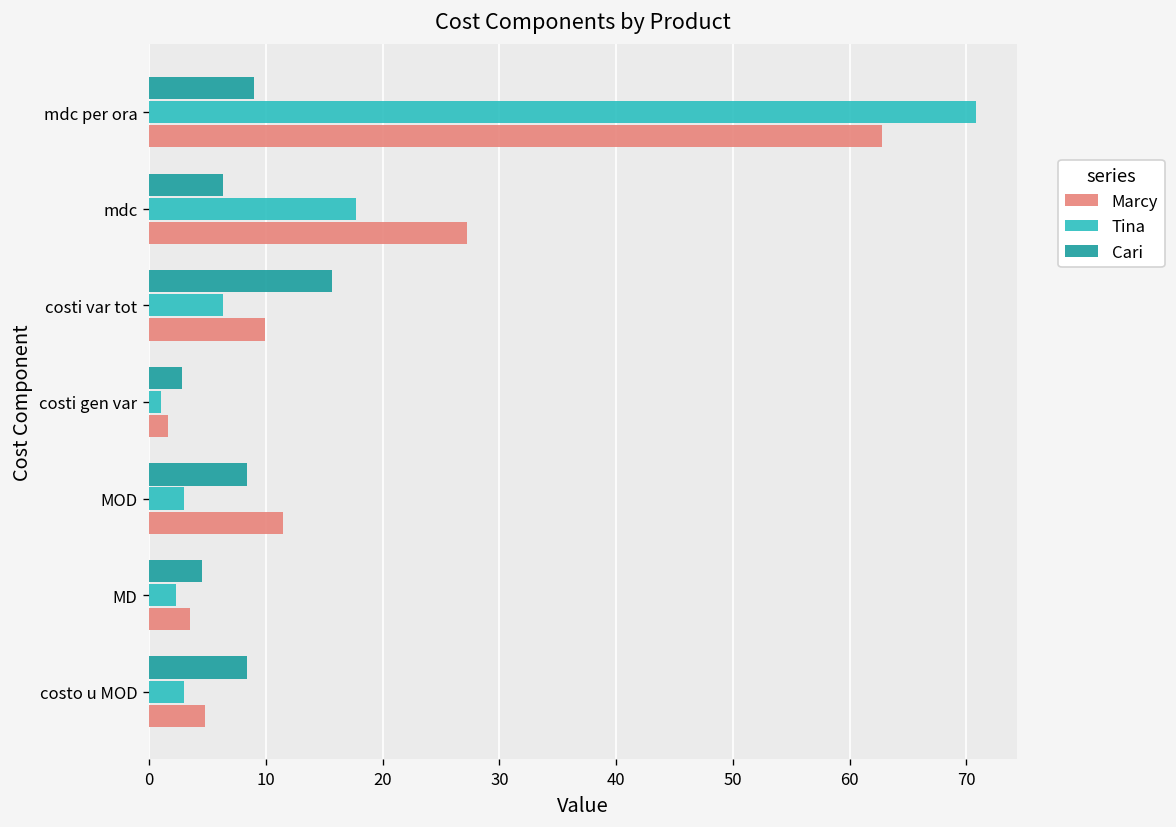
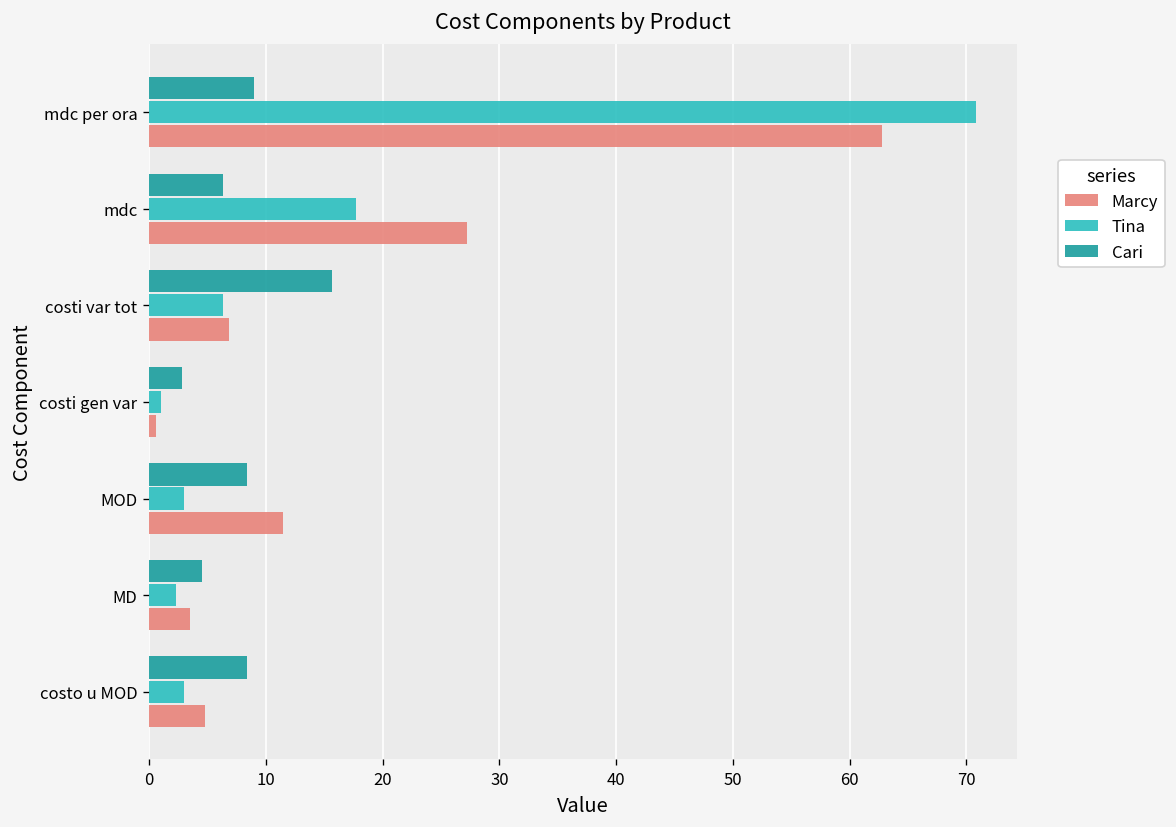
  {
    "Marcy": {
      "mdc per ora": 63,
      "mdc": 27,
-     "costi var tot": 10,
-     "costi gen var": 2,
+     "costi var tot": 7,
+     "costi gen var": 1,
      "MOD": 12,
      "MD": 4,
      "costo u MOD": 5
    }
  }
